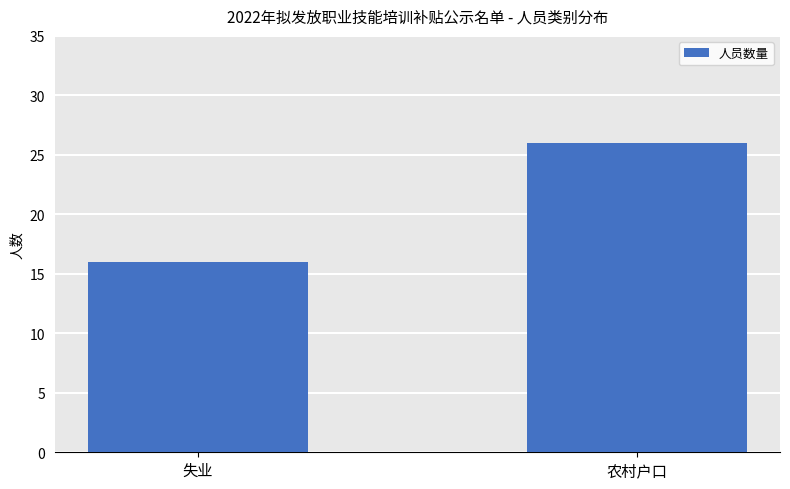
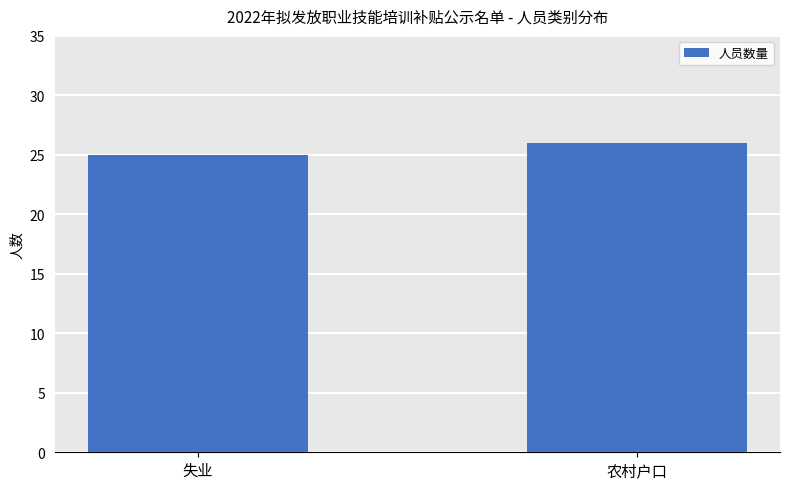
  {
-   "失业": 16,
+   "失业": 25,
    "农村户口": 26
  }
